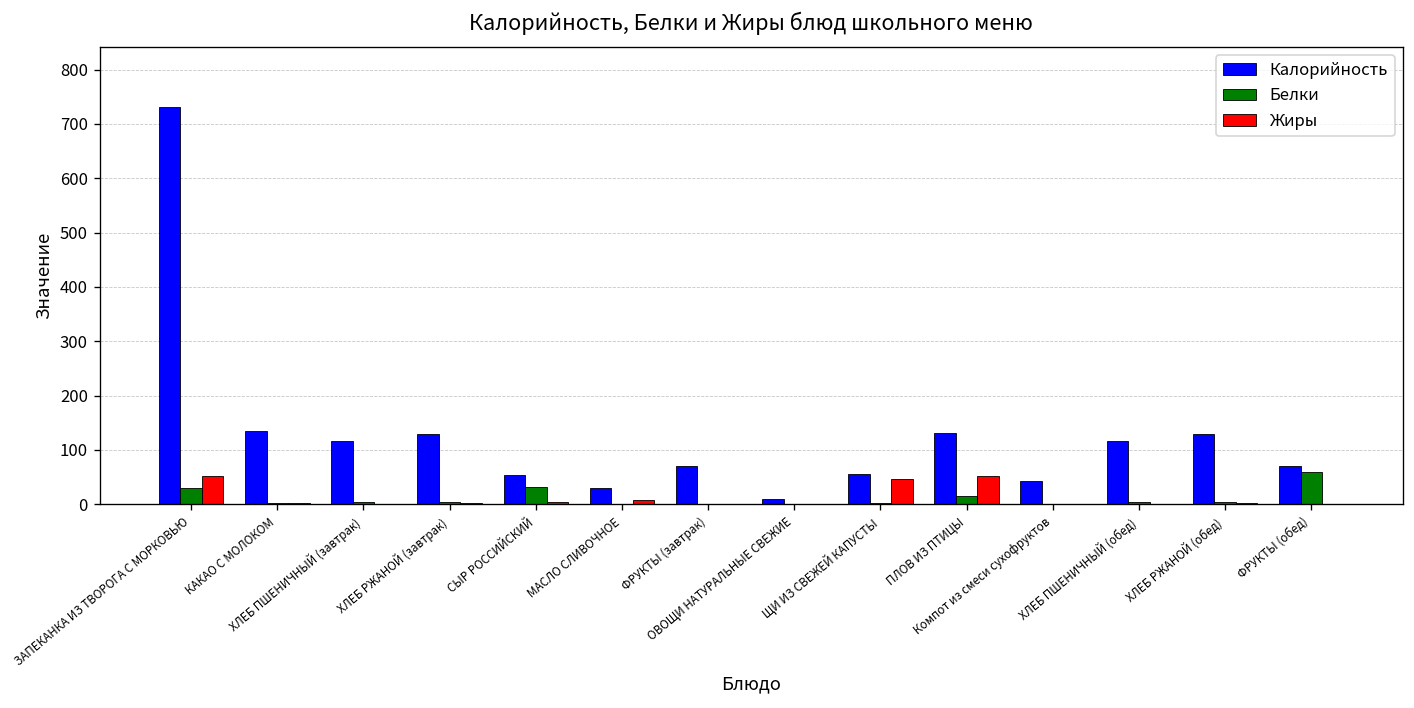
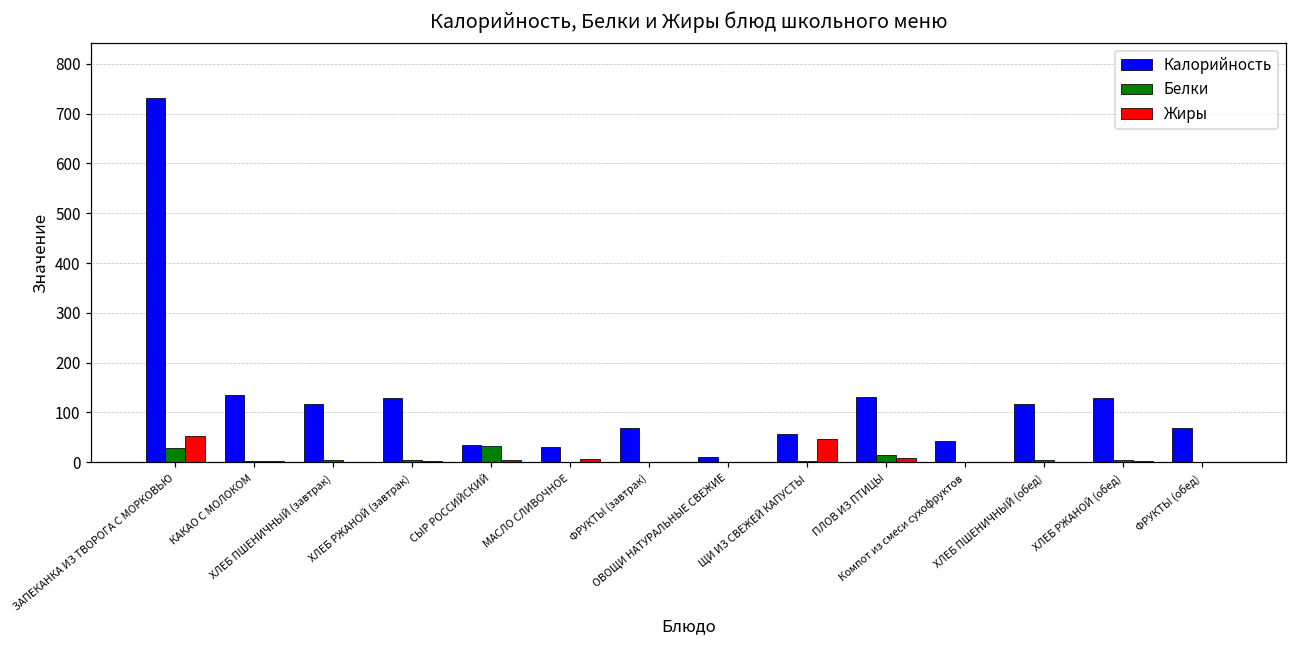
  {
    "Калорийность": {
      "ЗАПЕКАНКА ИЗ ТВОРОГА С МОРКОВЬЮ": 730,
      "КАКАО С МОЛОКОМ": 130,
      "ХЛЕБ ПШЕНИЧНЫЙ (завтрак)": 120,
      "ХЛЕБ РЖАНОЙ (завтрак)": 130,
-     "СЫР РОССИЙСКИЙ": 50,
+     "СЫР РОССИЙСКИЙ": 40,
      "МАСЛО СЛИВОЧНОЕ": 30,
      "ФРУКТЫ (завтрак)": 70,
      "ОВОЩИ НАТУРАЛЬНЫЕ СВЕЖИЕ": 10,
      "ЩИ ИЗ СВЕЖЕЙ КАПУСТЫ": 60,
      "ПЛОВ ИЗ ПТИЦЫ": 130,
      "Компот из смеси сухофруктов": 40,
      "ХЛЕБ ПШЕНИЧНЫЙ (обед)": 120,
      "ХЛЕБ РЖАНОЙ (обед)": 130,
      "ФРУКТЫ (обед)": 70
    },
    "Белки": {
      "ЗАПЕКАНКА ИЗ ТВОРОГА С МОРКОВЬЮ": 30,
      "СЫР РОССИЙСКИЙ": 30,
      "МАСЛО СЛИВОЧНОЕ": 0,
      "ПЛОВ ИЗ ПТИЦЫ": 20,
      "Компот из смеси сухофруктов": 0,
-     "ФРУКТЫ (обед)": 60
+     "ФРУКТЫ (обед)": 0
    },
    "Жиры": {
      "ЗАПЕКАНКА ИЗ ТВОРОГА С МОРКОВЬЮ": 50,
      "МАСЛО СЛИВОЧНОЕ": 10,
      "ЩИ ИЗ СВЕЖЕЙ КАПУСТЫ": 50,
-     "ПЛОВ ИЗ ПТИЦЫ": 50,
+     "ПЛОВ ИЗ ПТИЦЫ": 10,
      "Компот из смеси сухофруктов": 0
    }
  }
